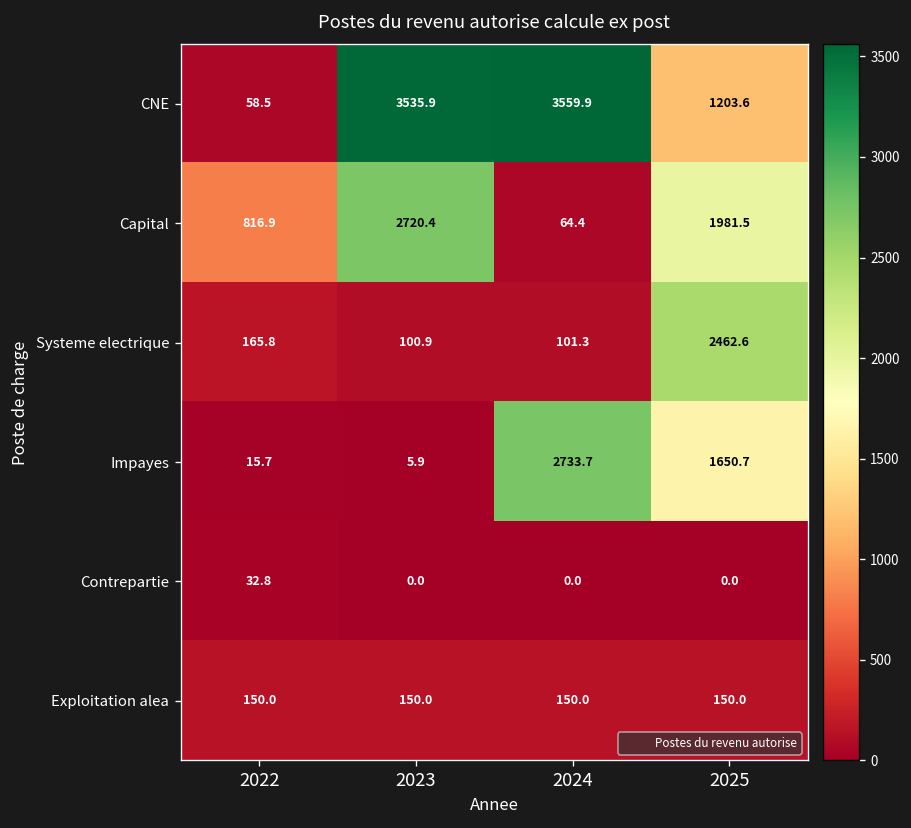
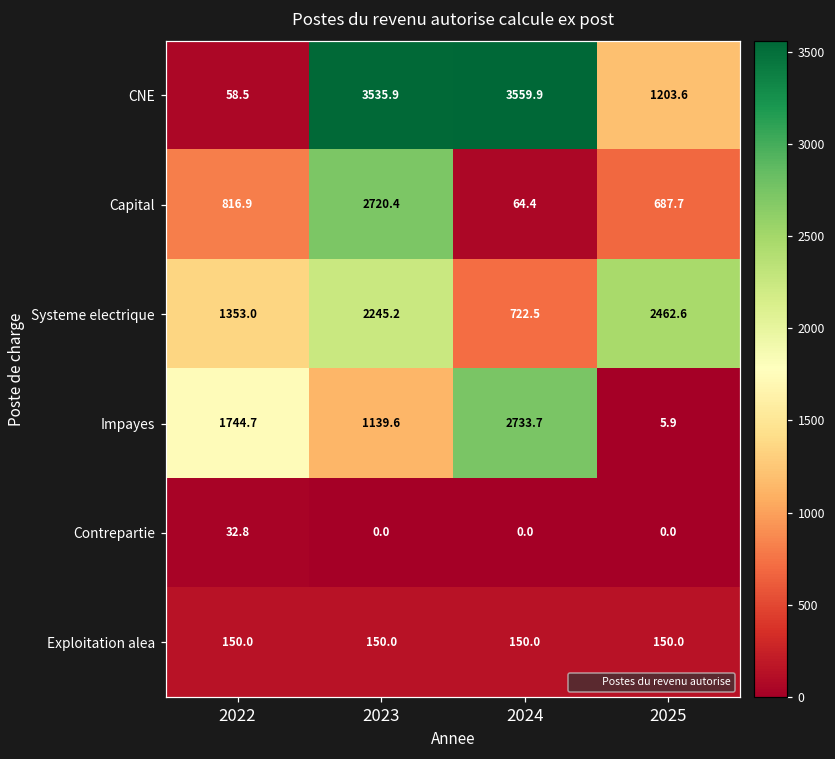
  {
    "CNE": {
      "2022": 58.5,
      "2023": 3535.9,
      "2024": 3559.9,
      "2025": 1203.6
    },
    "Capital": {
      "2022": 816.9,
      "2023": 2720.4,
      "2024": 64.4,
-     "2025": 1981.5
+     "2025": 687.7
    },
    "Systeme electrique": {
-     "2022": 165.8,
-     "2023": 100.9,
-     "2024": 101.3,
+     "2022": 1353.0,
+     "2023": 2245.2,
+     "2024": 722.5,
      "2025": 2462.6
    },
    "Impayes": {
-     "2022": 15.7,
-     "2023": 5.9,
+     "2022": 1744.7,
+     "2023": 1139.6,
      "2024": 2733.7,
-     "2025": 1650.7
+     "2025": 5.9
    },
    "Contrepartie": {
      "2022": 32.8,
      "2023": 0.0,
      "2024": 0.0,
      "2025": 0.0
    },
    "Exploitation alea": {
      "2022": 150.0,
      "2023": 150.0,
      "2024": 150.0,
      "2025": 150.0
    }
  }
